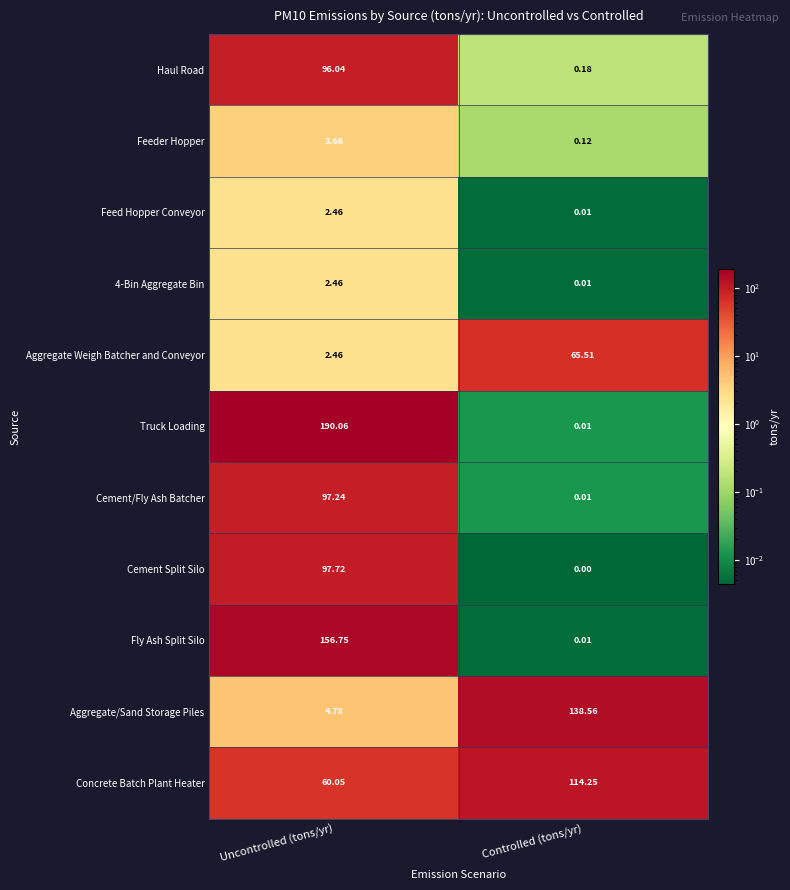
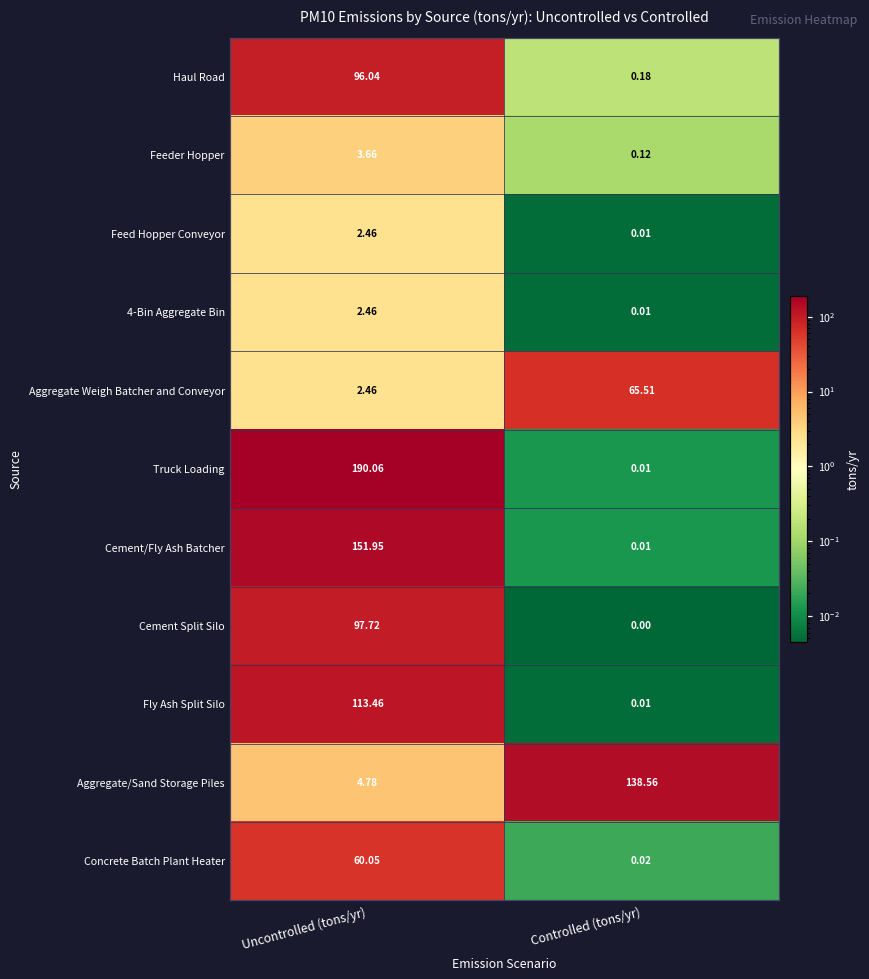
  {
    "Haul Road": {
      "Uncontrolled (tons/yr)": 96.04,
      "Controlled (tons/yr)": 0.18
    },
    "Feeder Hopper": {
      "Uncontrolled (tons/yr)": 3.66,
      "Controlled (tons/yr)": 0.12
    },
    "Feed Hopper Conveyor": {
      "Uncontrolled (tons/yr)": 2.46,
      "Controlled (tons/yr)": 0.01
    },
    "4-Bin Aggregate Bin": {
      "Uncontrolled (tons/yr)": 2.46,
      "Controlled (tons/yr)": 0.01
    },
    "Aggregate Weigh Batcher and Conveyor": {
      "Uncontrolled (tons/yr)": 2.46,
      "Controlled (tons/yr)": 65.51
    },
    "Truck Loading": {
      "Uncontrolled (tons/yr)": 190.06,
      "Controlled (tons/yr)": 0.01
    },
    "Cement/Fly Ash Batcher": {
-     "Uncontrolled (tons/yr)": 97.24,
+     "Uncontrolled (tons/yr)": 151.95,
      "Controlled (tons/yr)": 0.01
    },
    "Cement Split Silo": {
      "Uncontrolled (tons/yr)": 97.72,
      "Controlled (tons/yr)": 0.00
    },
    "Fly Ash Split Silo": {
-     "Uncontrolled (tons/yr)": 156.75,
+     "Uncontrolled (tons/yr)": 113.46,
      "Controlled (tons/yr)": 0.01
    },
    "Aggregate/Sand Storage Piles": {
      "Uncontrolled (tons/yr)": 4.78,
      "Controlled (tons/yr)": 138.56
    },
    "Concrete Batch Plant Heater": {
      "Uncontrolled (tons/yr)": 60.05,
-     "Controlled (tons/yr)": 114.25
+     "Controlled (tons/yr)": 0.02
    }
  }
